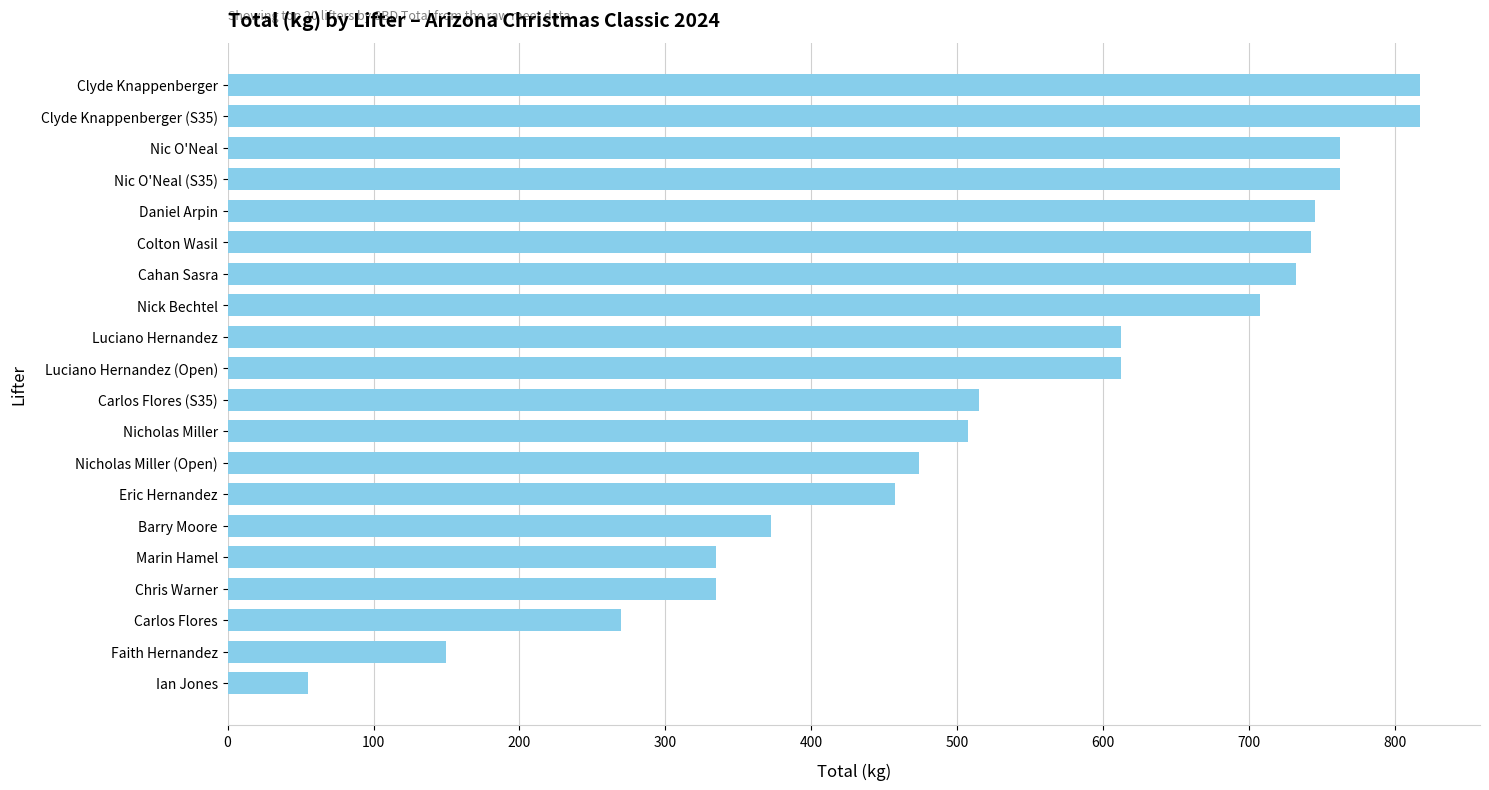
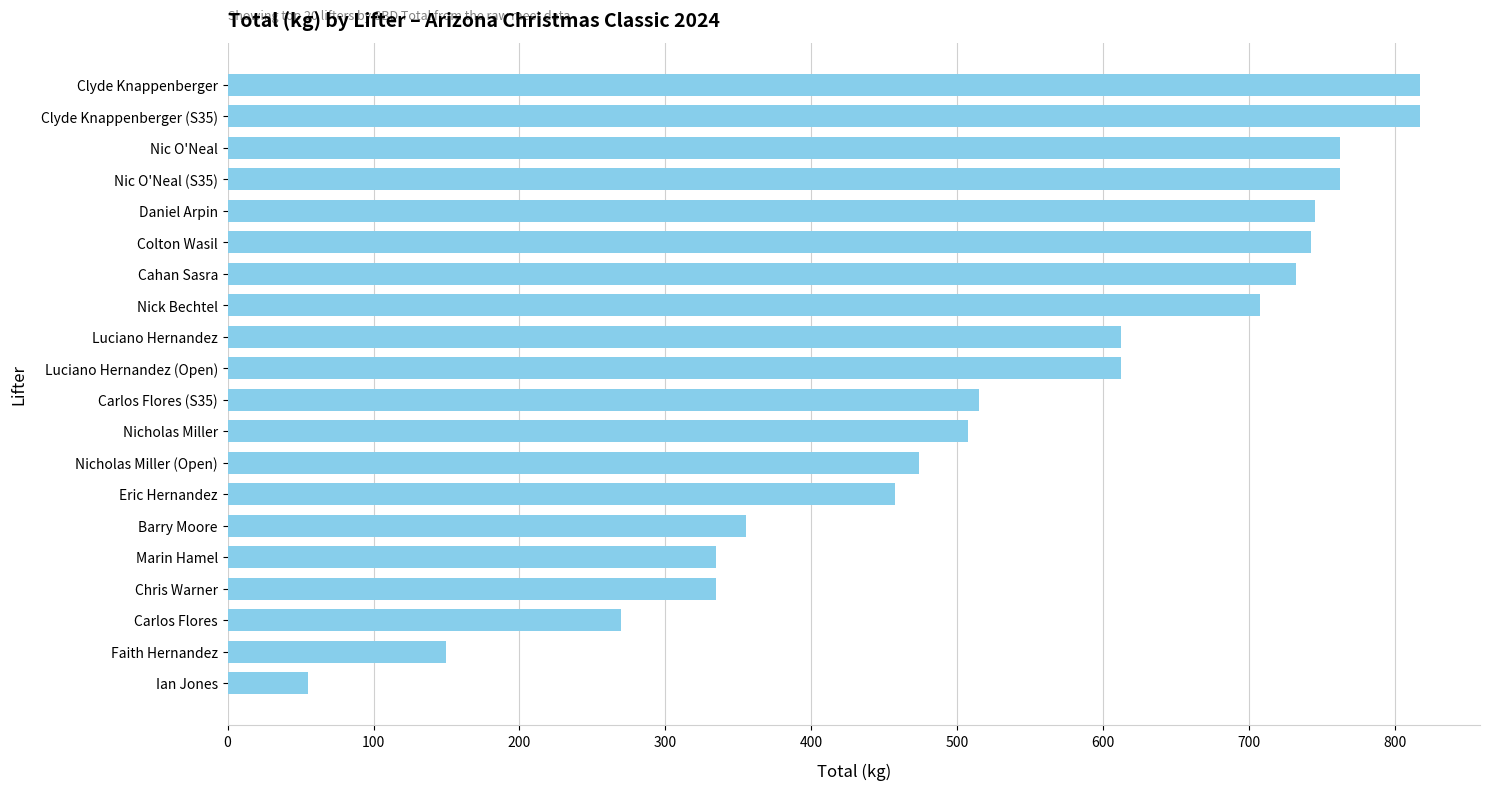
  {
    "Clyde Knappenberger": 818,
    "Clyde Knappenberger (S35)": 818,
    "Nic O'Neal": 763,
    "Nic O'Neal (S35)": 763,
    "Daniel Arpin": 745,
    "Colton Wasil": 743,
    "Cahan Sasra": 733,
    "Nick Bechtel": 708,
    "Luciano Hernandez": 613,
    "Luciano Hernandez (Open)": 613,
    "Carlos Flores (S35)": 515,
    "Nicholas Miller": 508,
    "Nicholas Miller (Open)": 474,
    "Eric Hernandez": 458,
-   "Barry Moore": 373,
+   "Barry Moore": 355,
    "Marin Hamel": 335,
    "Chris Warner": 335,
    "Carlos Flores": 269,
    "Faith Hernandez": 150,
    "Ian Jones": 55
  }
